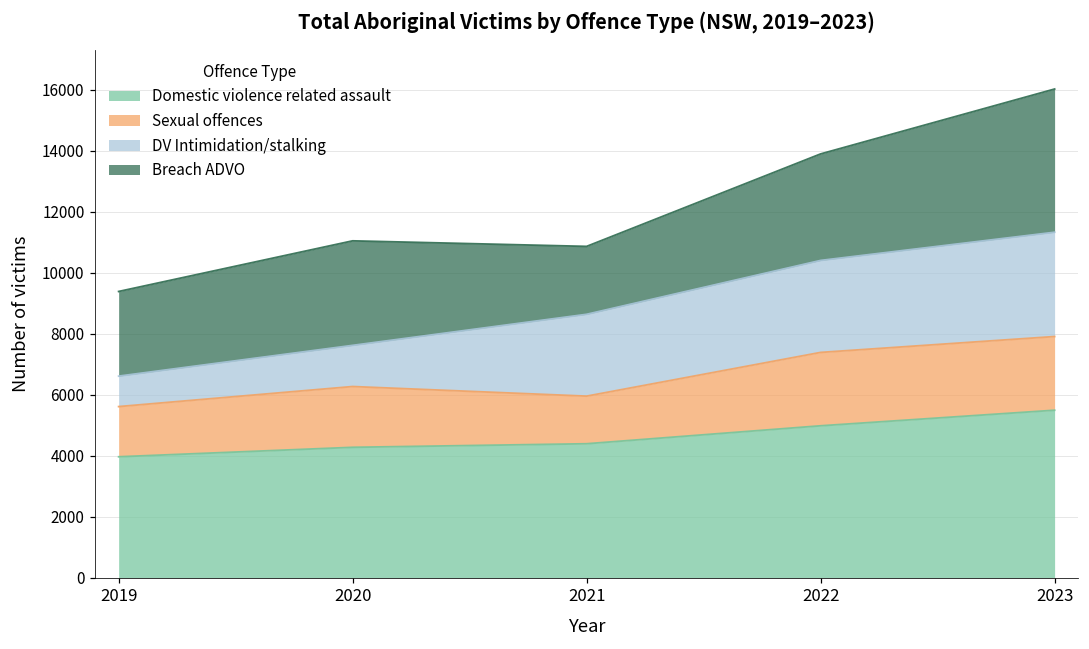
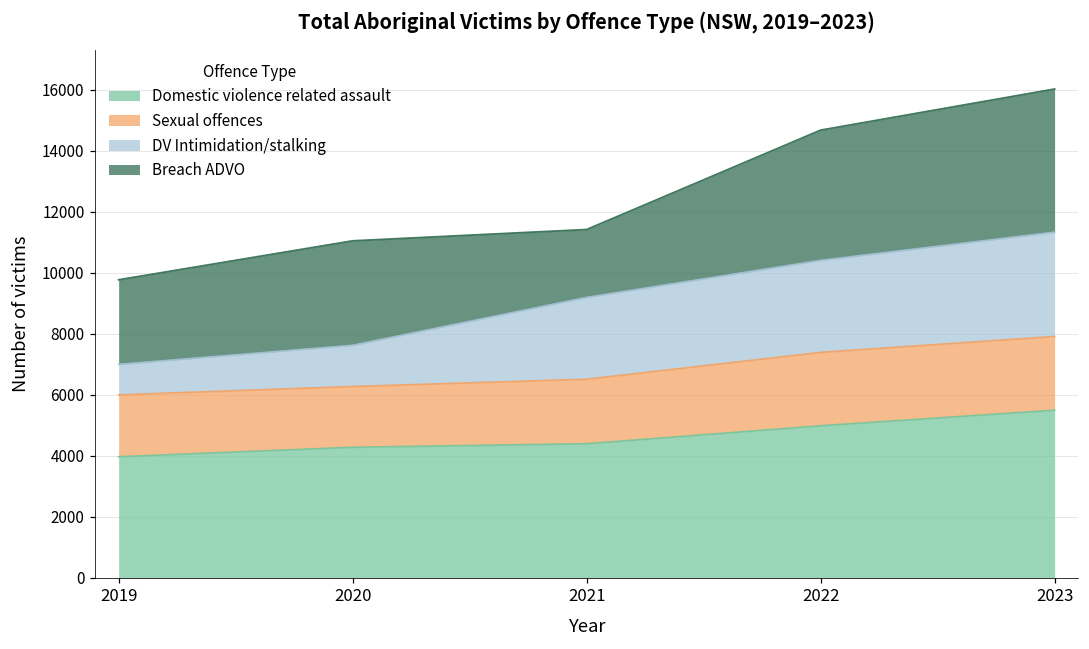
  {
    "Domestic violence related assault": {
      "2019": 4000,
      "2020": 4300,
      "2021": 4400,
      "2022": 5000,
      "2023": 5500
    },
    "Sexual offences": {
-     "2019": 1600,
+     "2019": 2000,
      "2020": 2000,
-     "2021": 1600,
+     "2021": 2100,
      "2022": 2400,
      "2023": 2400
    },
    "DV Intimidation/stalking": {
      "2019": 1000,
      "2020": 1400,
      "2021": 2700,
      "2022": 3000,
      "2023": 3400
    },
    "Breach ADVO": {
      "2019": 2800,
      "2020": 3400,
      "2021": 2200,
-     "2022": 3500,
+     "2022": 4300,
      "2023": 4700
    }
  }
